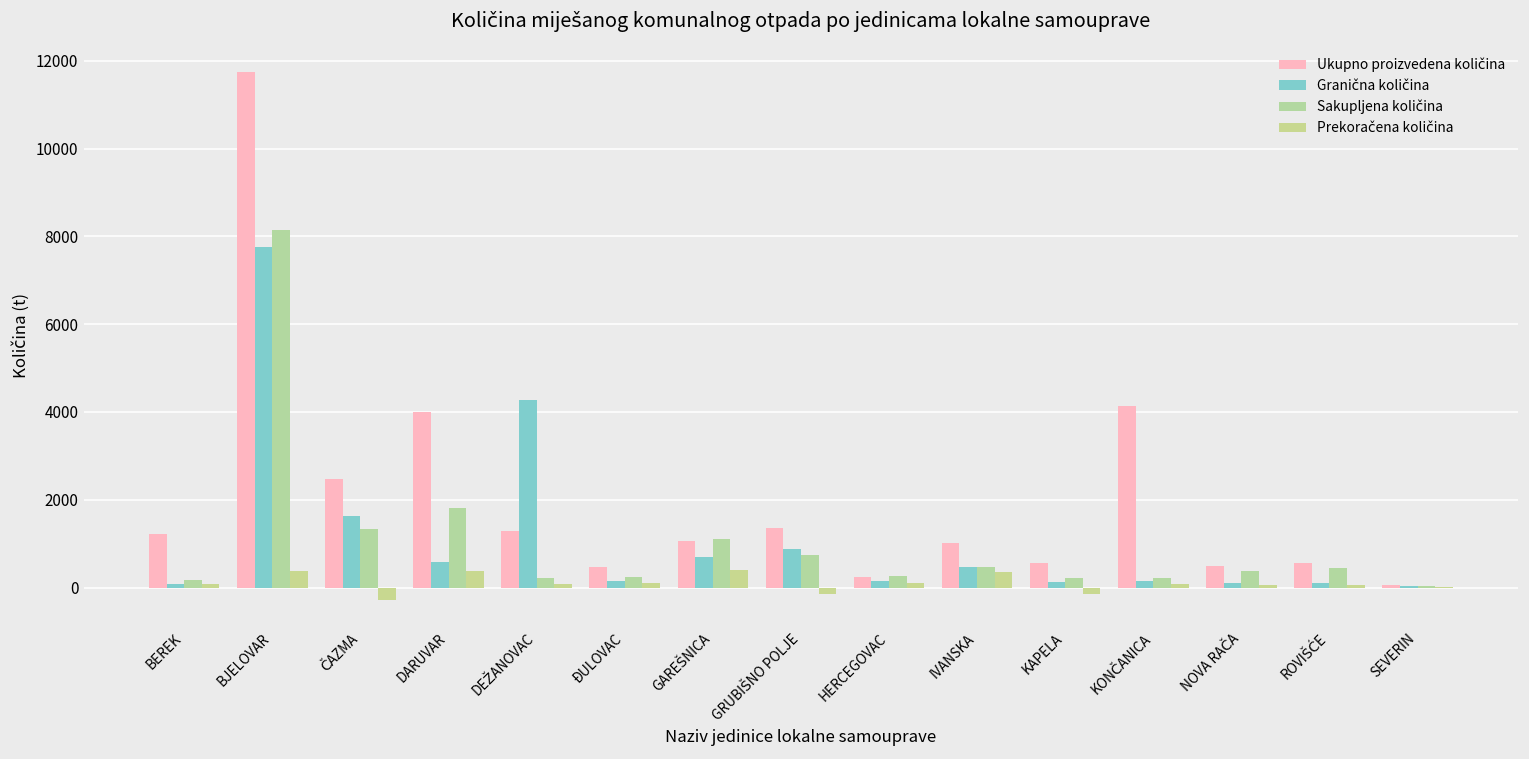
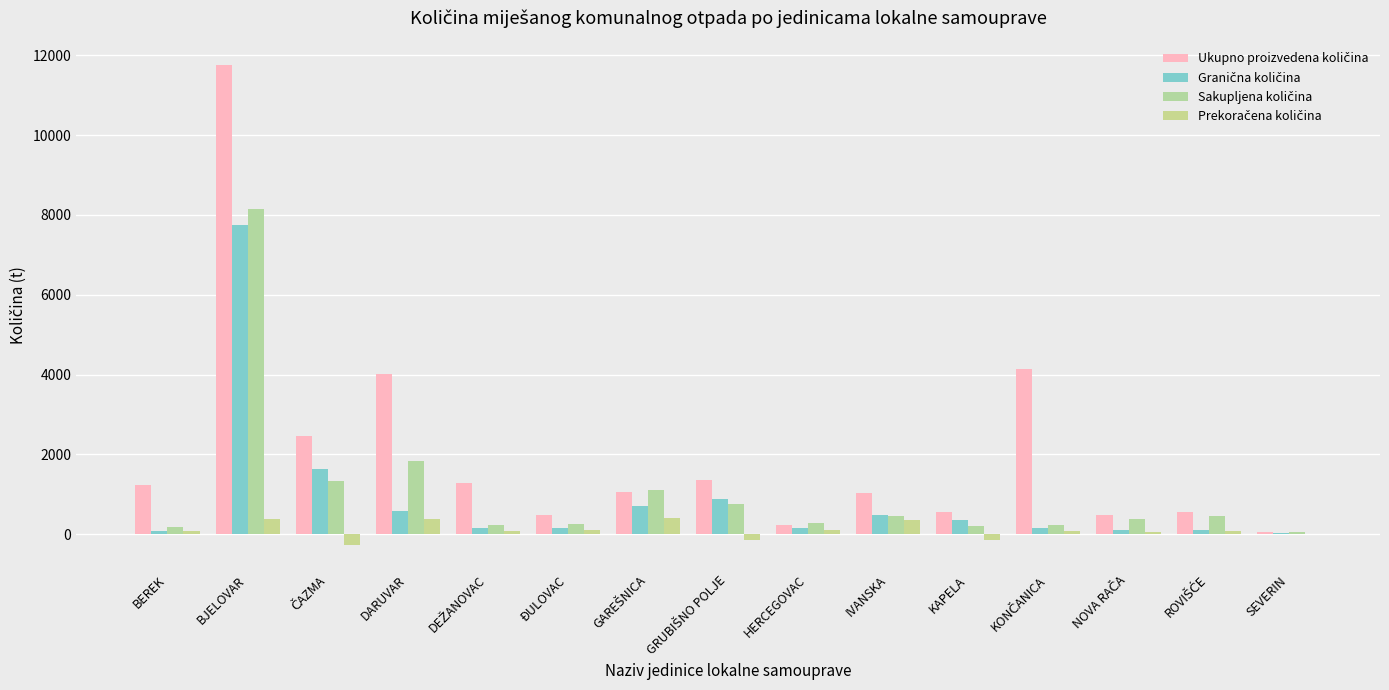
  {
    "Ukupno proizvedena količina": {
      "BEREK": 1200,
      "BJELOVAR": 11800,
      "ČAZMA": 2500,
      "DARUVAR": 4000,
      "DEŽANOVAC": 1300,
      "ĐULOVAC": 500,
      "GAREŠNICA": 1100,
      "GRUBIŠNO POLJE": 1300,
      "HERCEGOVAC": 200,
      "IVANSKA": 1000,
      "KAPELA": 600,
      "KONČANICA": 4100,
      "NOVA RAČA": 500,
      "ROVIŠĆE": 600
    },
    "Granična količina": {
      "BEREK": 100,
      "BJELOVAR": 7800,
      "ČAZMA": 1600,
      "DARUVAR": 600,
-     "DEŽANOVAC": 4300,
+     "DEŽANOVAC": 100,
      "ĐULOVAC": 100,
      "GAREŠNICA": 700,
      "GRUBIŠNO POLJE": 900,
      "HERCEGOVAC": 200,
      "IVANSKA": 500,
-     "KAPELA": 100,
+     "KAPELA": 400,
      "KONČANICA": 100,
      "NOVA RAČA": 100,
      "ROVIŠĆE": 100
    }
  }
